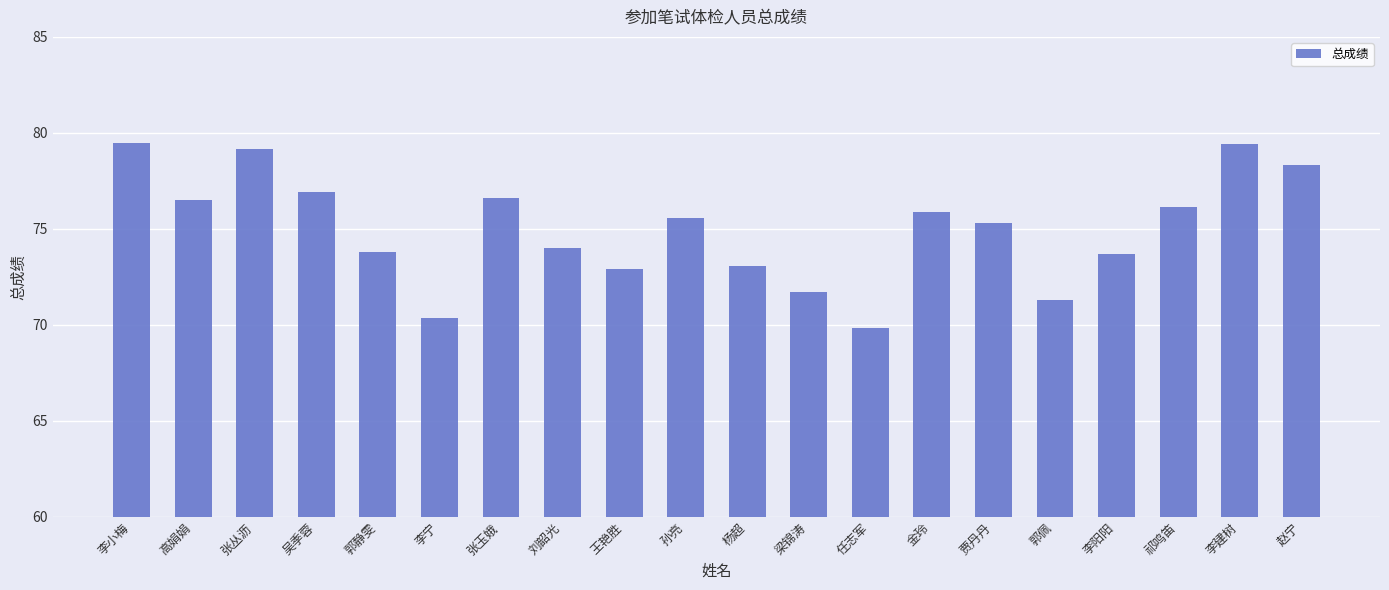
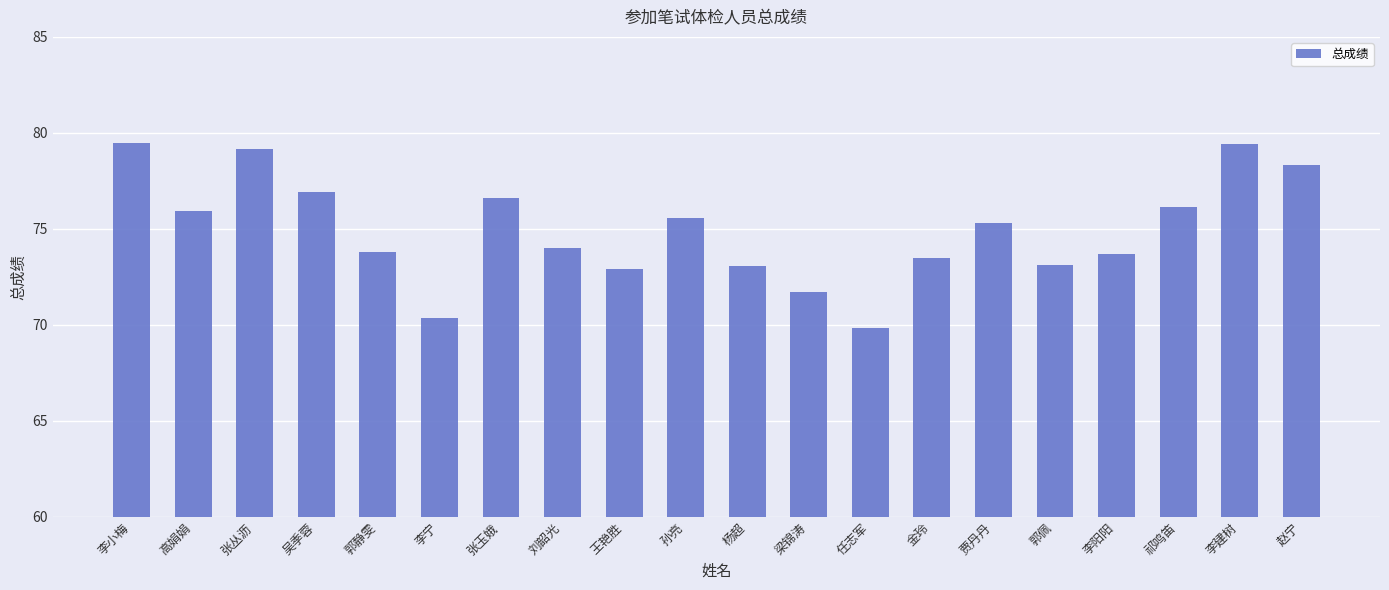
  {
    "李小梅": 79.5,
-   "高娟娟": 76.5,
+   "高娟娟": 75.9,
    "张丛沥": 79.2,
    "吴季蓉": 76.9,
    "郭静雯": 73.8,
    "李宁": 70.4,
    "张玉娥": 76.6,
    "刘韶光": 74.0,
    "王艳胜": 72.9,
    "孙亮": 75.6,
    "杨超": 73.1,
    "梁锦涛": 71.7,
    "任志军": 69.8,
-   "金玲": 75.9,
+   "金玲": 73.5,
    "贾丹丹": 75.3,
-   "郭佩": 71.3,
+   "郭佩": 73.1,
    "李阳阳": 73.7,
    "祁鸣笛": 76.1,
    "李建树": 79.4,
    "赵宁": 78.3
  }
